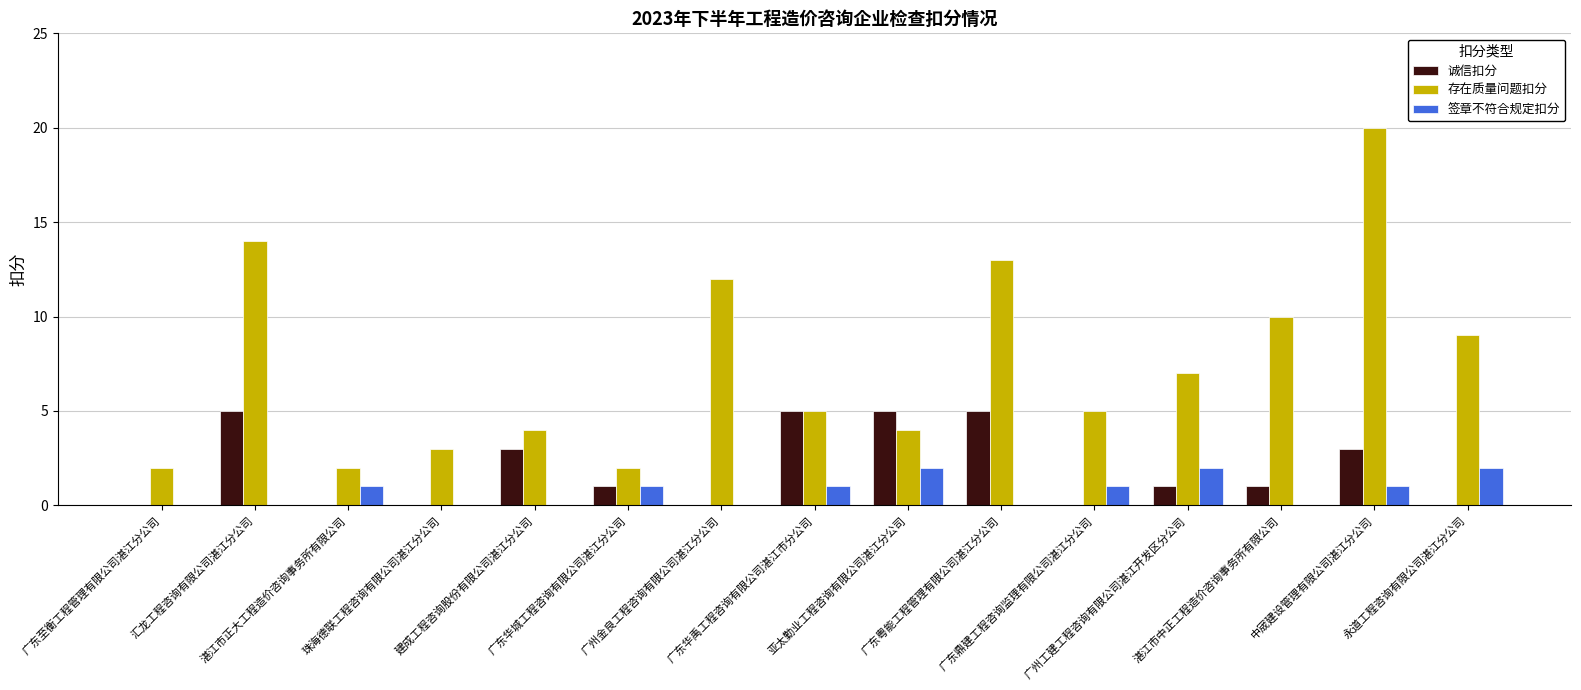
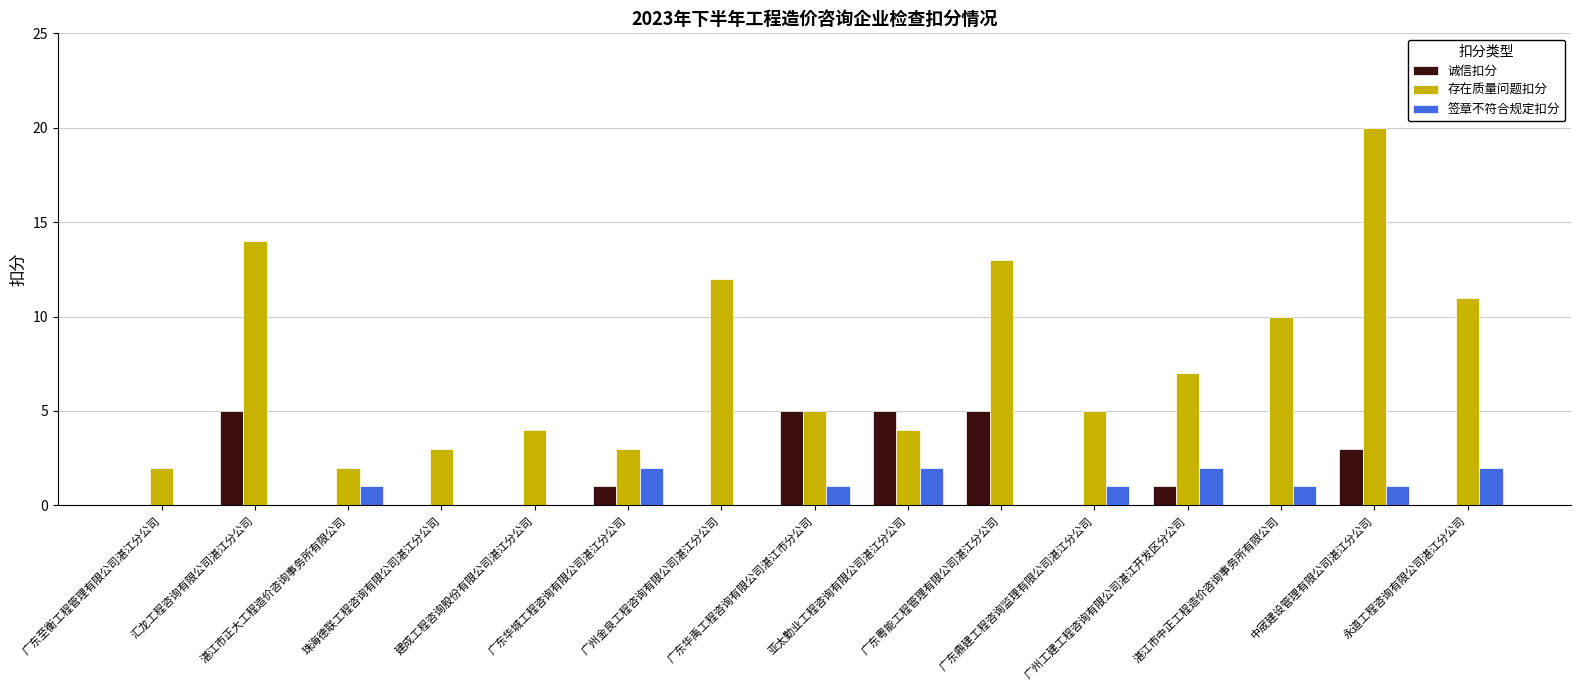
  {
    "诚信扣分": {
      "广东至衡工程管理有限公司湛江分公司": 0,
      "汇龙工程咨询有限公司湛江分公司": 5,
      "湛江市正大工程造价咨询事务所有限公司": 0,
      "珠海德联工程咨询有限公司湛江分公司": 0,
-     "建成工程咨询股份有限公司湛江分公司": 3,
+     "建成工程咨询股份有限公司湛江分公司": 0,
      "广东华城工程咨询有限公司湛江分公司": 1,
      "广州金良工程咨询有限公司湛江分公司": 0,
      "广东华禹工程咨询有限公司湛江市分公司": 5,
      "亚太勤业工程咨询有限公司湛江分公司": 5,
      "广东粤能工程管理有限公司湛江分公司": 5,
      "广东鼎建工程咨询监理有限公司湛江分公司": 0,
      "广州工建工程咨询有限公司湛江开发区分公司": 1,
-     "湛江市中正工程造价咨询事务所有限公司": 1,
+     "湛江市中正工程造价咨询事务所有限公司": 0,
      "中宬建设管理有限公司湛江分公司": 3,
      "永道工程咨询有限公司湛江分公司": 0
    },
    "存在质量问题扣分": {
      "广东至衡工程管理有限公司湛江分公司": 2,
      "汇龙工程咨询有限公司湛江分公司": 14,
      "湛江市正大工程造价咨询事务所有限公司": 2,
      "珠海德联工程咨询有限公司湛江分公司": 3,
      "建成工程咨询股份有限公司湛江分公司": 4,
-     "广东华城工程咨询有限公司湛江分公司": 2,
+     "广东华城工程咨询有限公司湛江分公司": 3,
      "广州金良工程咨询有限公司湛江分公司": 12,
      "广东华禹工程咨询有限公司湛江市分公司": 5,
      "亚太勤业工程咨询有限公司湛江分公司": 4,
      "广东粤能工程管理有限公司湛江分公司": 13,
      "广东鼎建工程咨询监理有限公司湛江分公司": 5,
      "广州工建工程咨询有限公司湛江开发区分公司": 7,
      "湛江市中正工程造价咨询事务所有限公司": 10,
      "中宬建设管理有限公司湛江分公司": 20,
-     "永道工程咨询有限公司湛江分公司": 9
+     "永道工程咨询有限公司湛江分公司": 11
    },
    "签章不符合规定扣分": {
      "广东至衡工程管理有限公司湛江分公司": 0,
      "汇龙工程咨询有限公司湛江分公司": 0,
      "湛江市正大工程造价咨询事务所有限公司": 1,
      "珠海德联工程咨询有限公司湛江分公司": 0,
      "建成工程咨询股份有限公司湛江分公司": 0,
-     "广东华城工程咨询有限公司湛江分公司": 1,
+     "广东华城工程咨询有限公司湛江分公司": 2,
      "广州金良工程咨询有限公司湛江分公司": 0,
      "广东华禹工程咨询有限公司湛江市分公司": 1,
      "亚太勤业工程咨询有限公司湛江分公司": 2,
      "广东粤能工程管理有限公司湛江分公司": 0,
      "广东鼎建工程咨询监理有限公司湛江分公司": 1,
      "广州工建工程咨询有限公司湛江开发区分公司": 2,
-     "湛江市中正工程造价咨询事务所有限公司": 0,
+     "湛江市中正工程造价咨询事务所有限公司": 1,
      "中宬建设管理有限公司湛江分公司": 1,
      "永道工程咨询有限公司湛江分公司": 2
    }
  }
